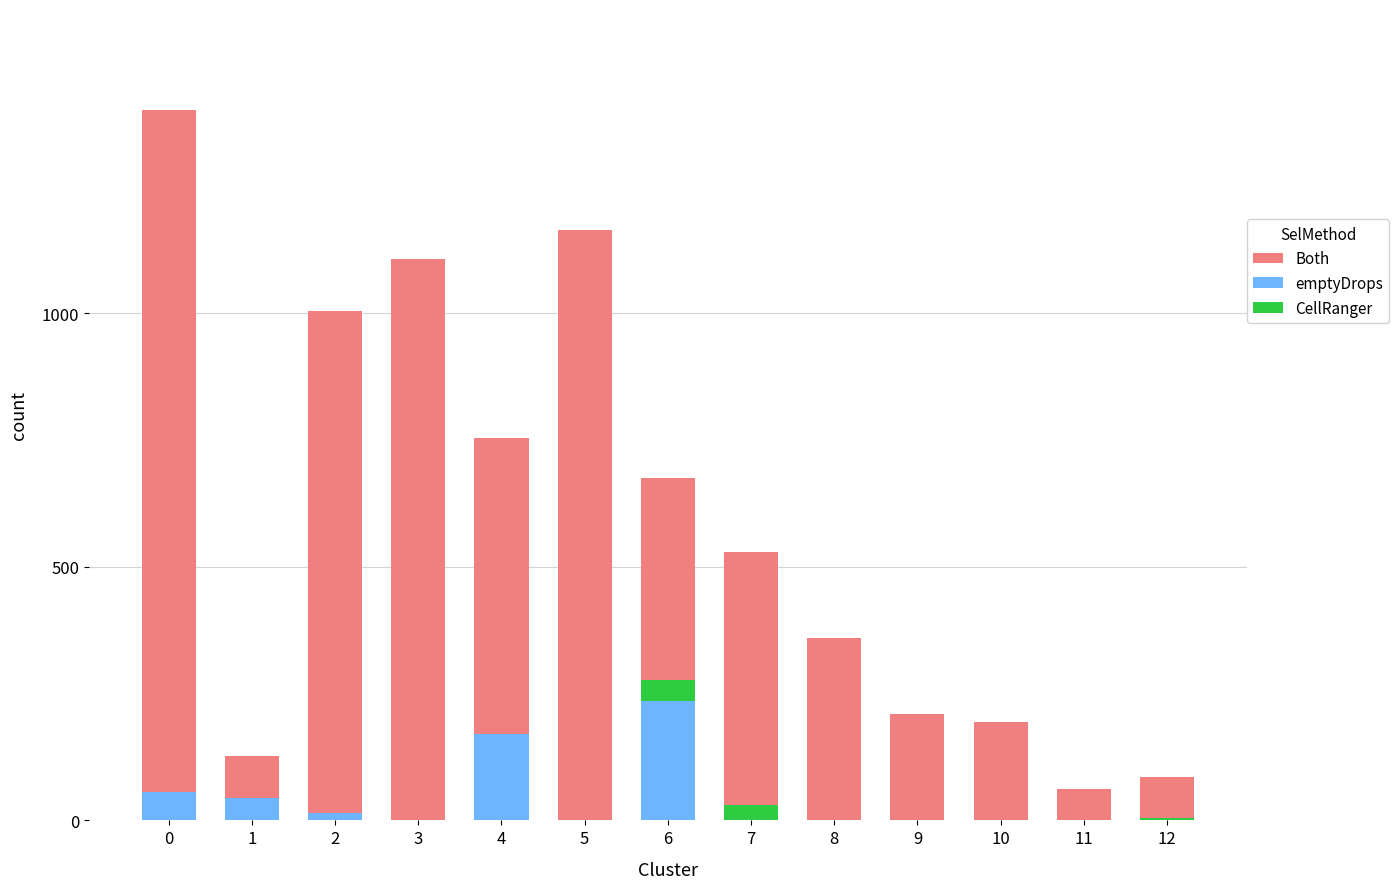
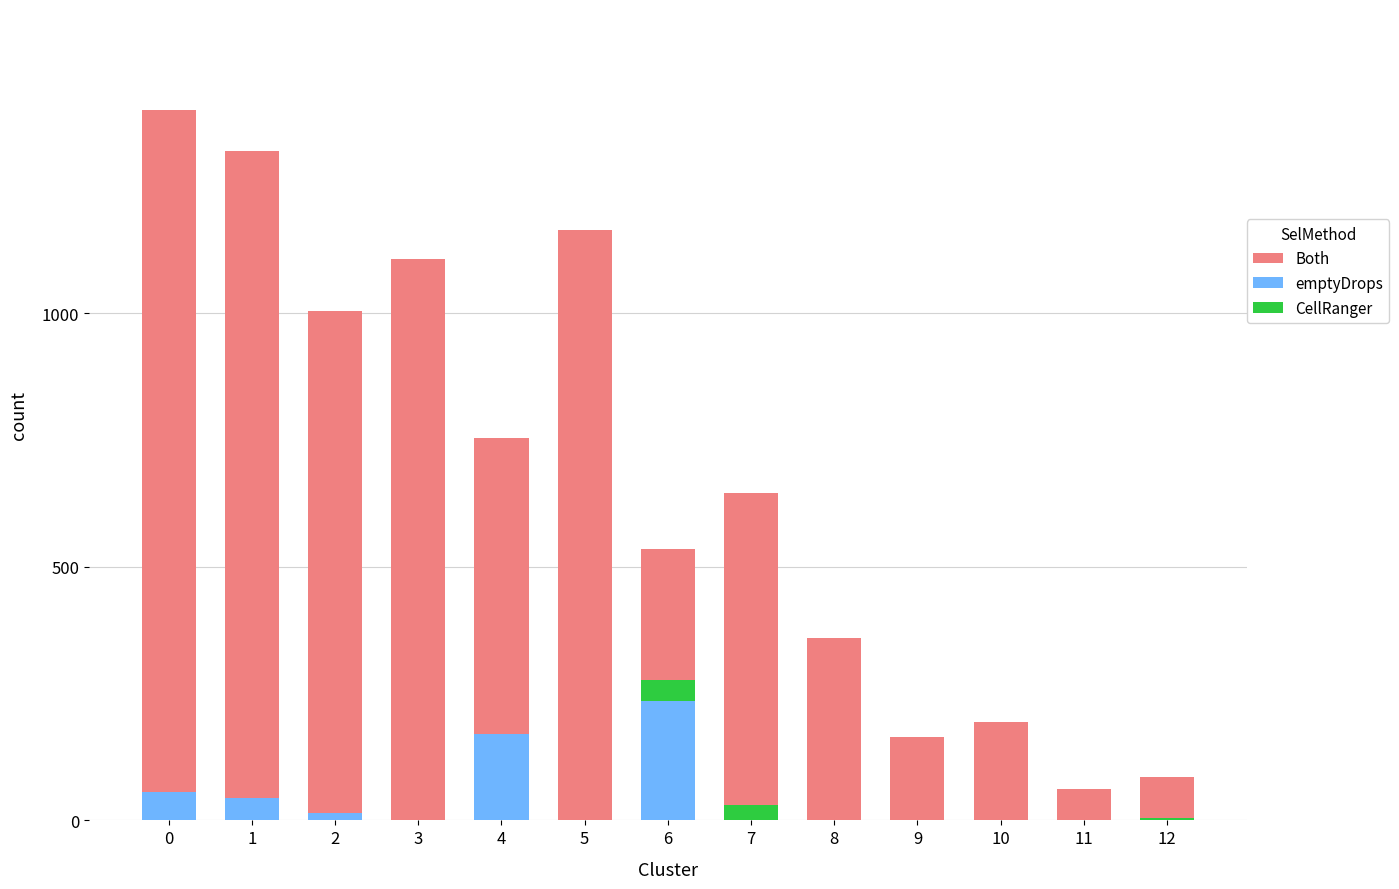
  {
    "Both": {
      "0": 1400,
-     "1": 130,
+     "1": 1320,
      "2": 1010,
      "3": 1110,
      "4": 760,
      "5": 1160,
-     "6": 680,
-     "7": 530,
+     "6": 540,
+     "7": 650,
      "8": 360,
-     "9": 210,
+     "9": 170,
      "10": 200,
      "11": 60,
      "12": 90
    },
    "emptyDrops": {
      "3": 0,
      "5": 0,
      "7": 0,
      "8": 0,
      "9": 0,
      "10": 0,
      "11": 0,
      "12": 0
    },
    "CellRanger": {
      "3": 0,
      "5": 0,
      "8": 0,
      "9": 0,
      "10": 0,
      "11": 0
    }
  }
